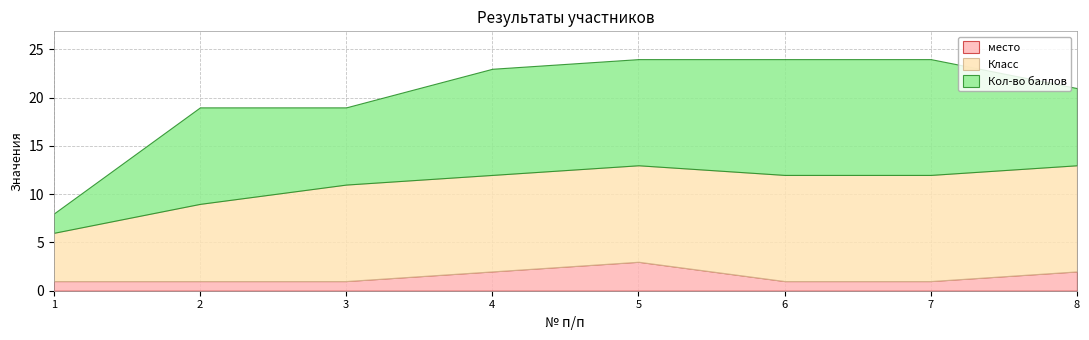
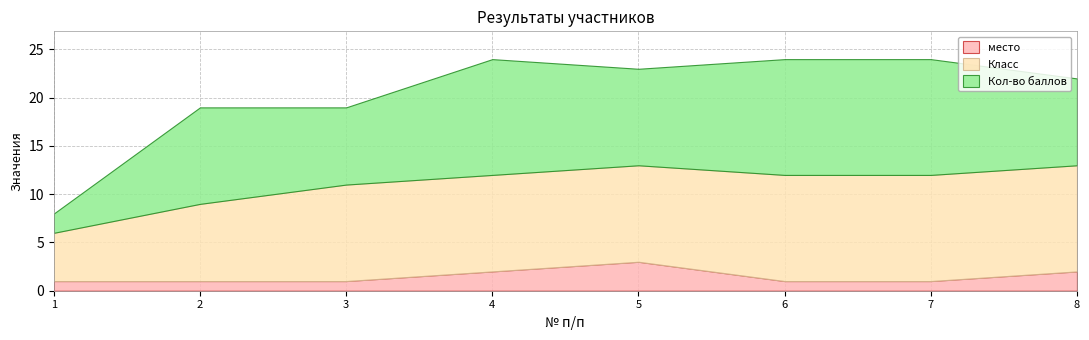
  {
    "Кол-во баллов": {
      "1": 2,
      "2": 10,
      "3": 8,
-     "4": 11,
-     "5": 11,
+     "4": 12,
+     "5": 10,
      "6": 12,
      "7": 12,
-     "8": 8
+     "8": 9
    }
  }
